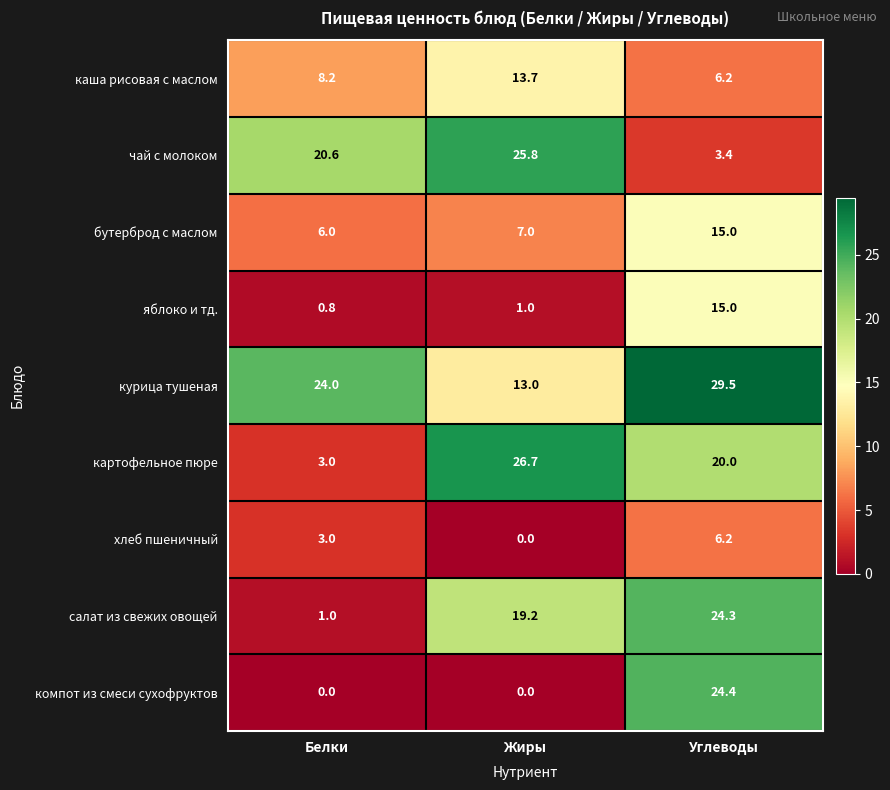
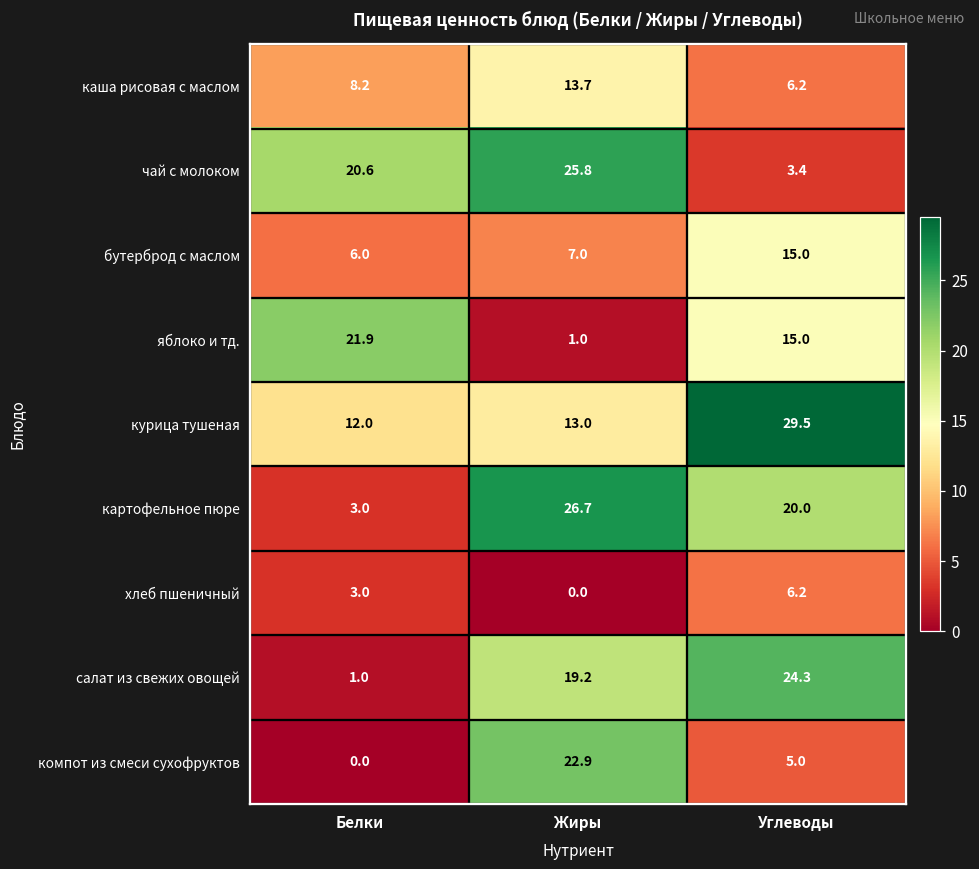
  {
    "каша рисовая с маслом": {
      "Белки": 8.2,
      "Жиры": 13.7,
      "Углеводы": 6.2
    },
    "чай с молоком": {
      "Белки": 20.6,
      "Жиры": 25.8,
      "Углеводы": 3.4
    },
    "бутерброд с маслом": {
      "Белки": 6.0,
      "Жиры": 7.0,
      "Углеводы": 15.0
    },
    "яблоко и тд.": {
-     "Белки": 0.8,
+     "Белки": 21.9,
      "Жиры": 1.0,
      "Углеводы": 15.0
    },
    "курица тушеная": {
-     "Белки": 24.0,
+     "Белки": 12.0,
      "Жиры": 13.0,
      "Углеводы": 29.5
    },
    "картофельное пюре": {
      "Белки": 3.0,
      "Жиры": 26.7,
      "Углеводы": 20.0
    },
    "хлеб пшеничный": {
      "Белки": 3.0,
      "Жиры": 0.0,
      "Углеводы": 6.2
    },
    "салат из свежих овощей": {
      "Белки": 1.0,
      "Жиры": 19.2,
      "Углеводы": 24.3
    },
    "компот из смеси сухофруктов": {
      "Белки": 0.0,
-     "Жиры": 0.0,
-     "Углеводы": 24.4
+     "Жиры": 22.9,
+     "Углеводы": 5.0
    }
  }
